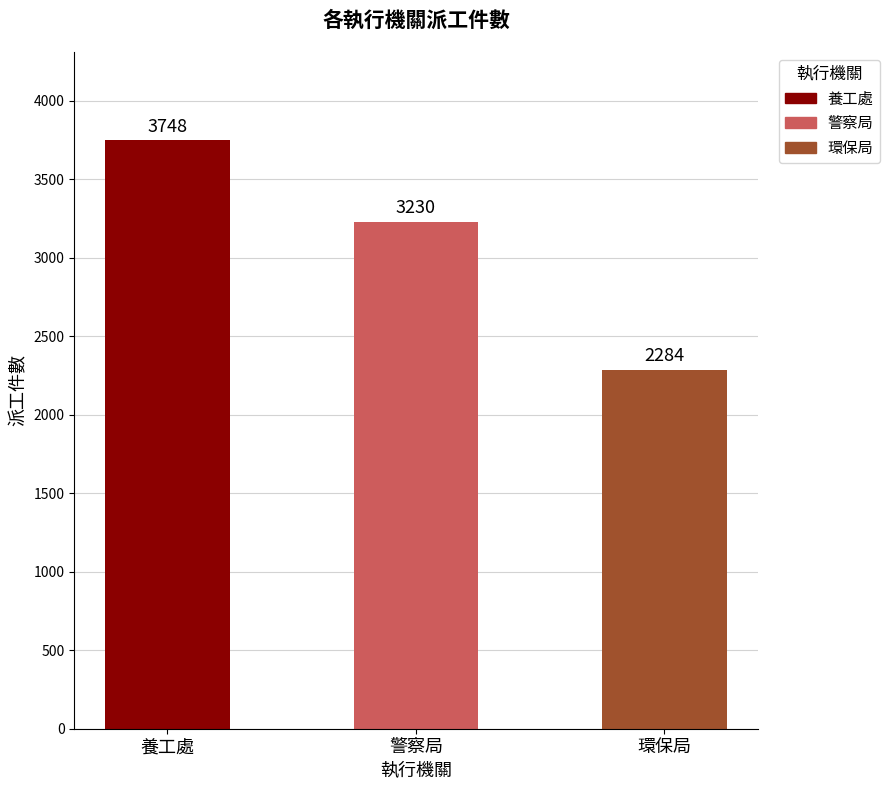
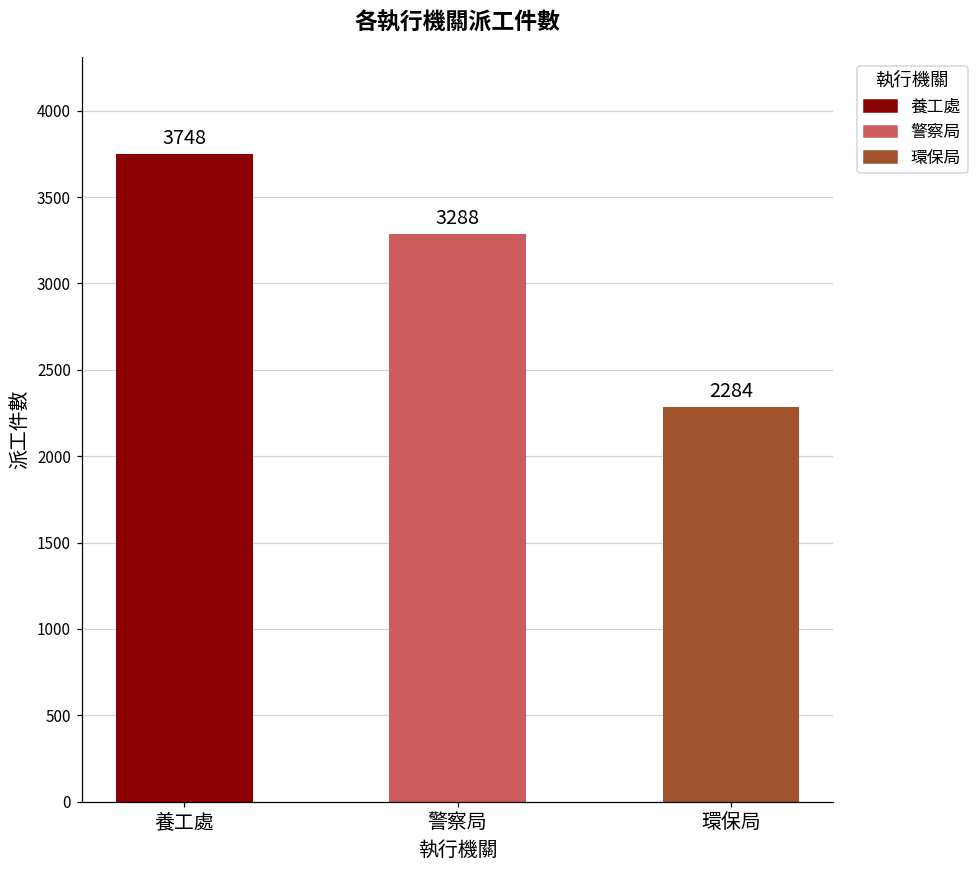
  {
    "養工處": 3748,
-   "警察局": 3230,
+   "警察局": 3288,
    "環保局": 2284
  }
